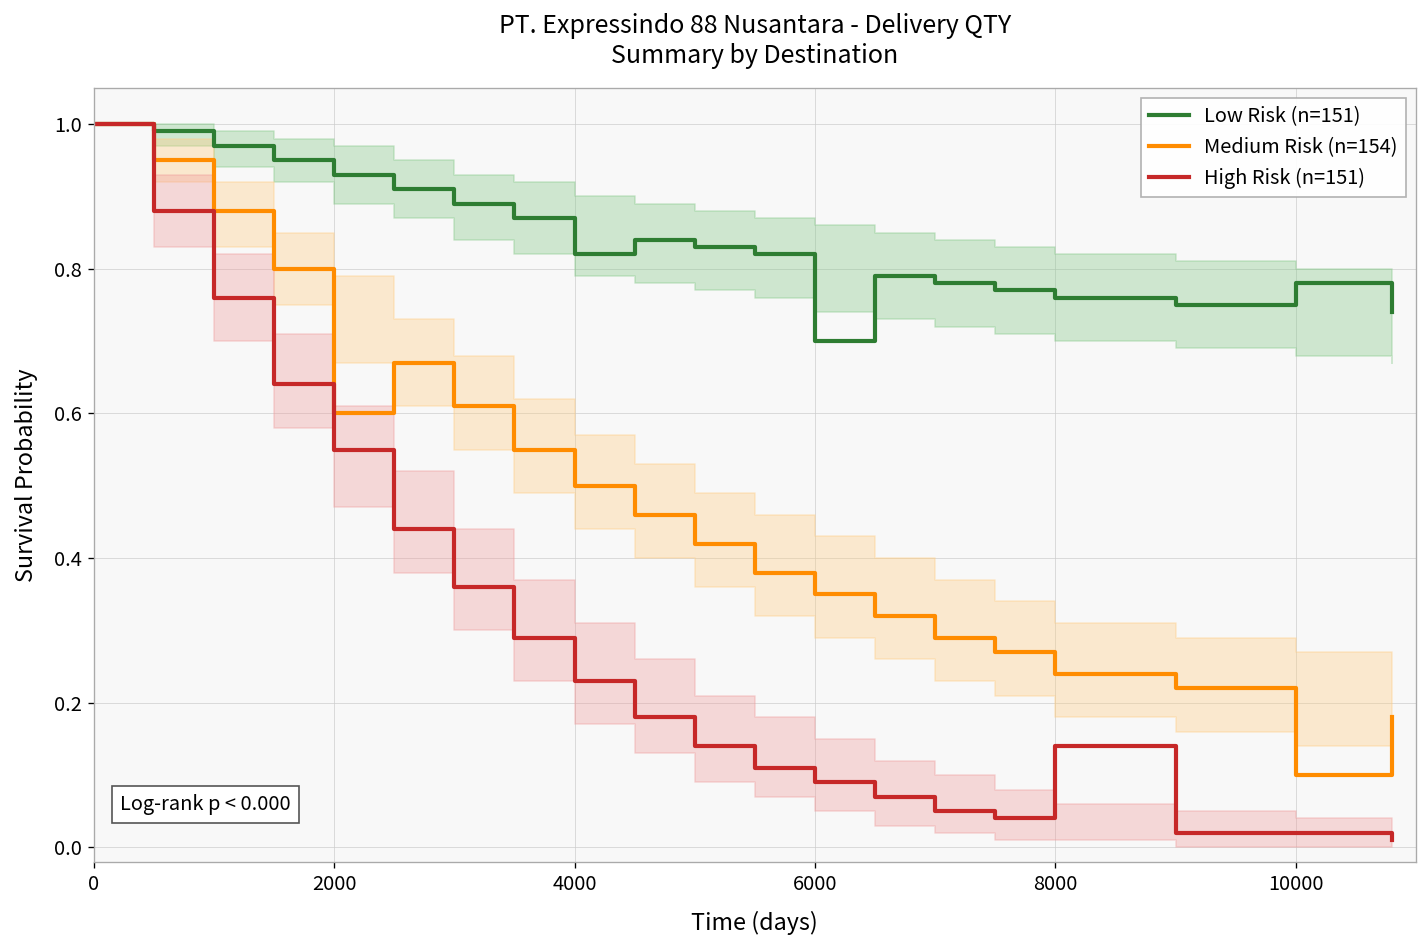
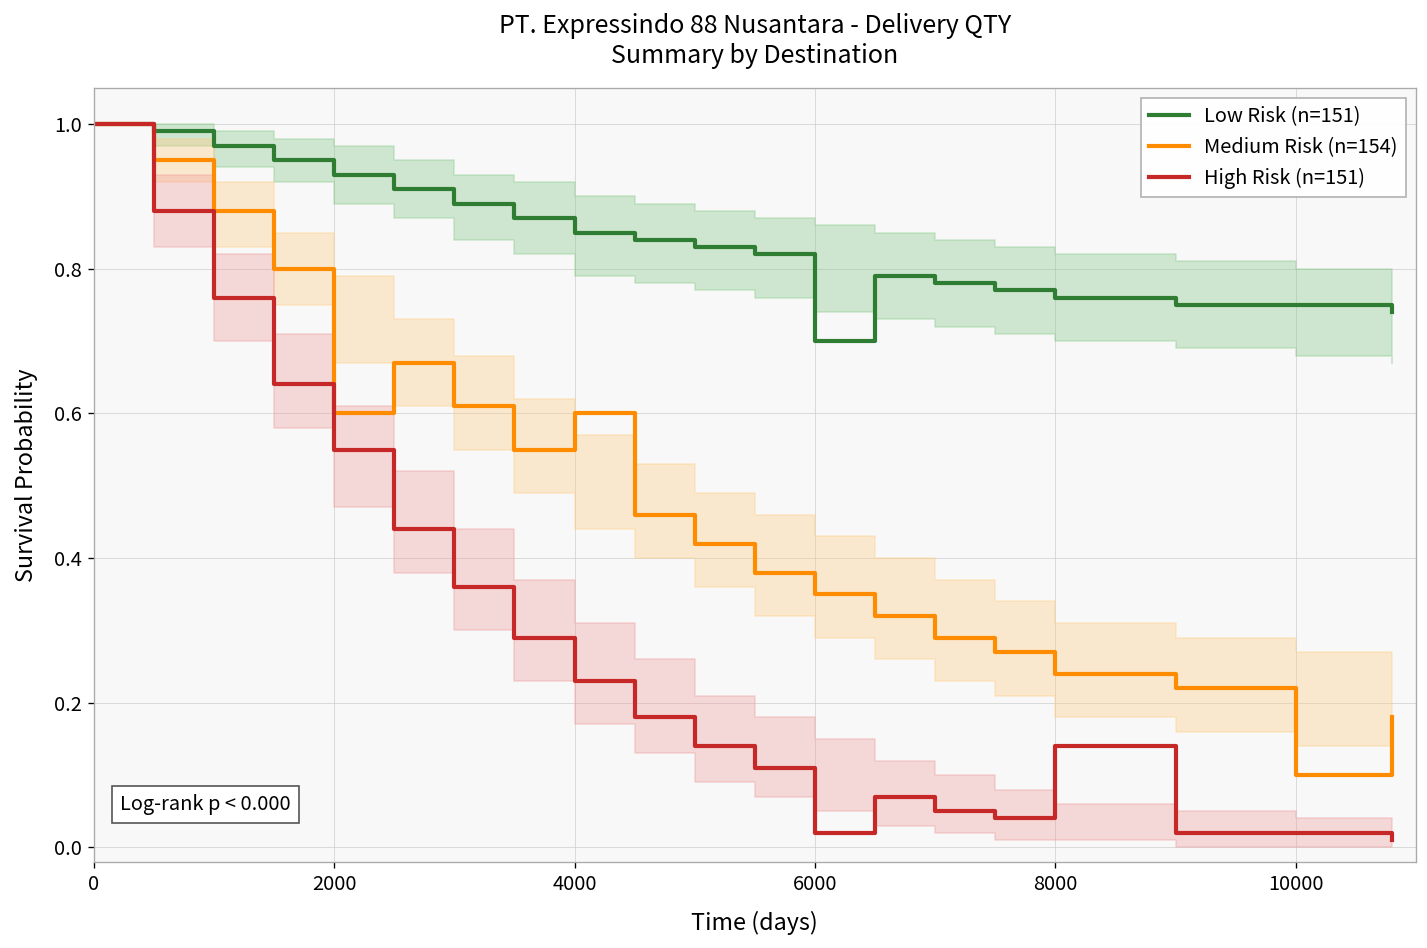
  {
    "Low Risk (n=151)": {
      "2000": 0.93,
-     "4000": 0.82,
+     "4000": 0.85,
      "6000": 0.70,
      "8000": 0.76,
-     "10000": 0.78
+     "10000": 0.75
    },
    "Medium Risk (n=154)": {
      "2000": 0.6,
-     "4000": 0.5,
+     "4000": 0.6,
      "6000": 0.35,
      "8000": 0.24,
      "10000": 0.1
    },
    "High Risk (n=151)": {
      "2000": 0.55,
      "4000": 0.23,
-     "6000": 0.09,
+     "6000": 0.02,
      "8000": 0.14,
      "10000": 0.02
    }
  }
